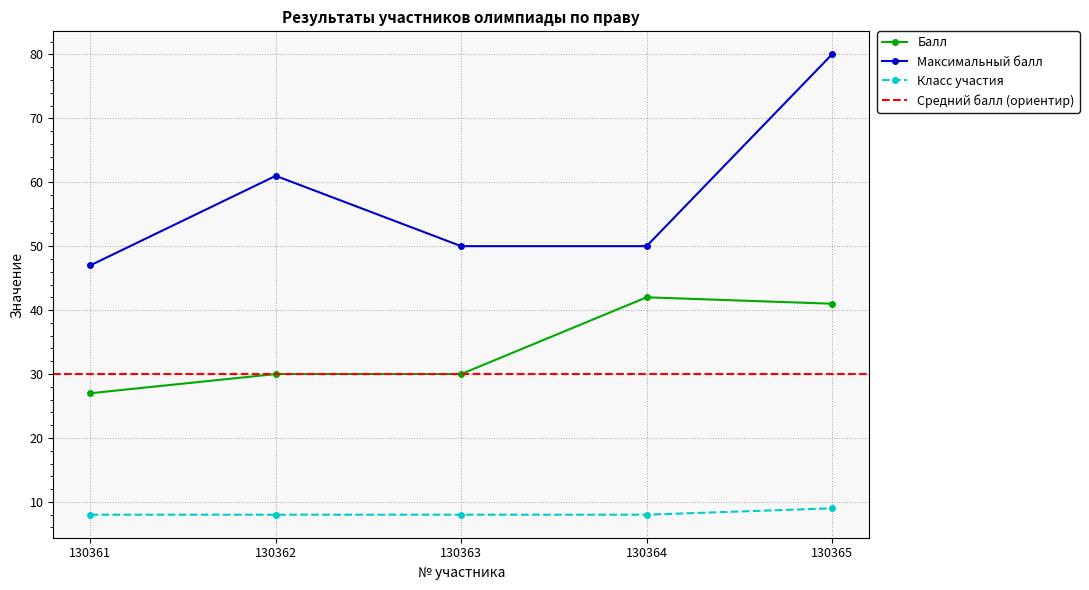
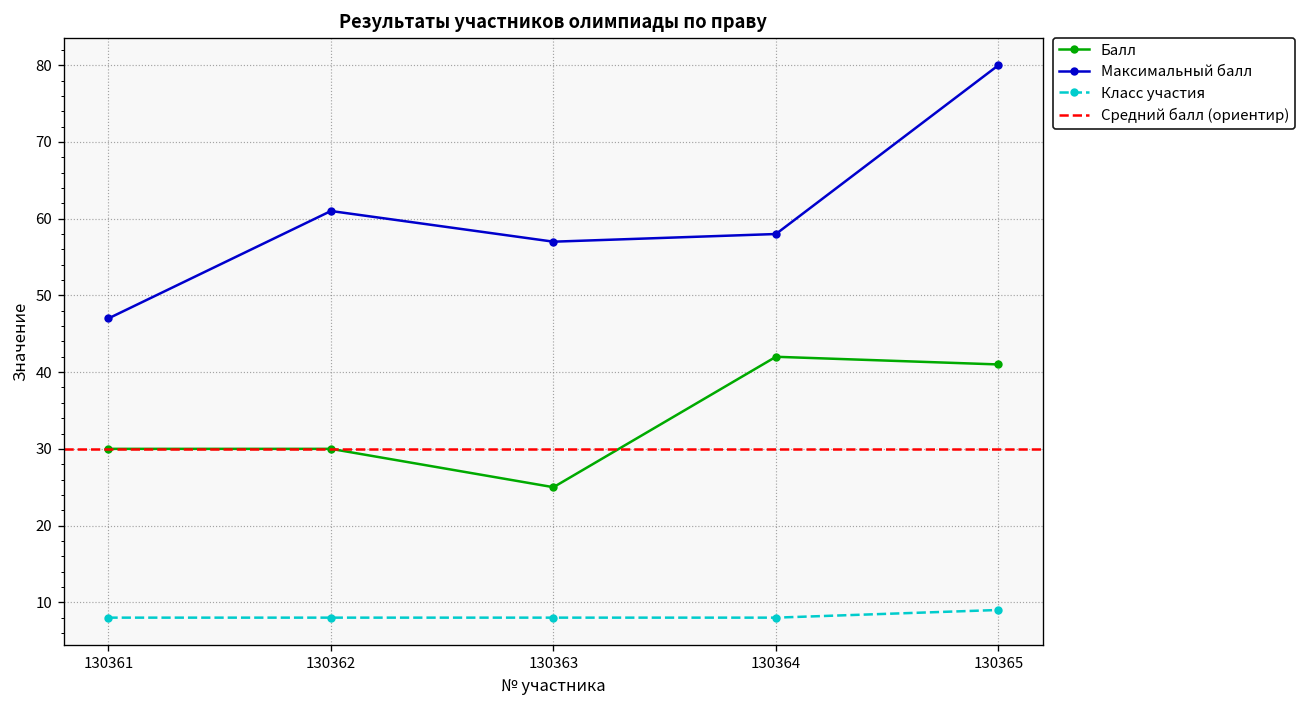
  {
    "Балл": {
-     "130361": 27,
+     "130361": 30,
      "130362": 30,
-     "130363": 30,
+     "130363": 25,
      "130364": 42,
      "130365": 41
    },
    "Максимальный балл": {
      "130361": 47,
      "130362": 61,
-     "130363": 50,
-     "130364": 50,
+     "130363": 57,
+     "130364": 58,
      "130365": 80
    },
    "Класс участия": {
      "130361": 8,
      "130362": 8,
      "130363": 8,
      "130364": 8,
      "130365": 9
    }
  }
